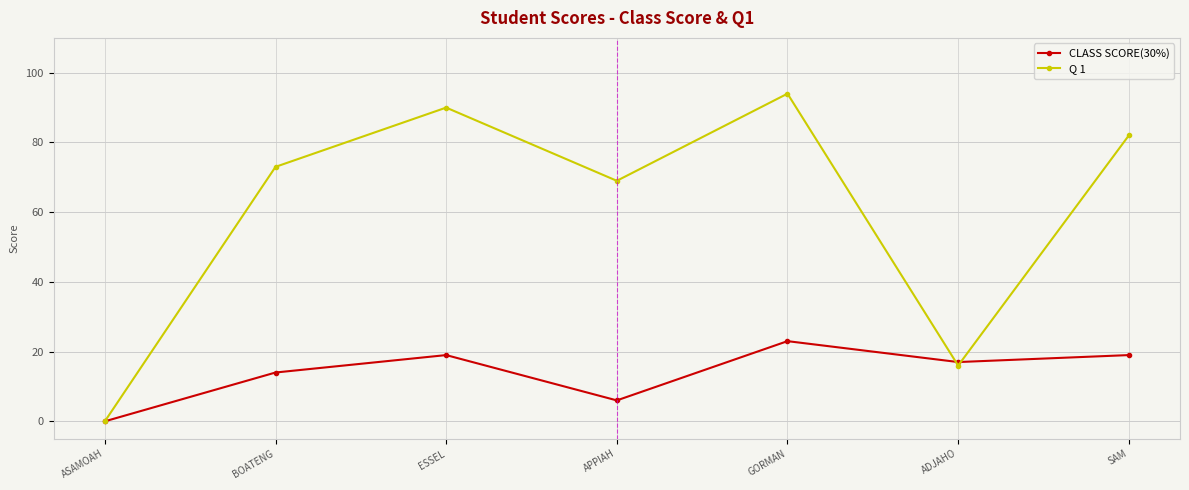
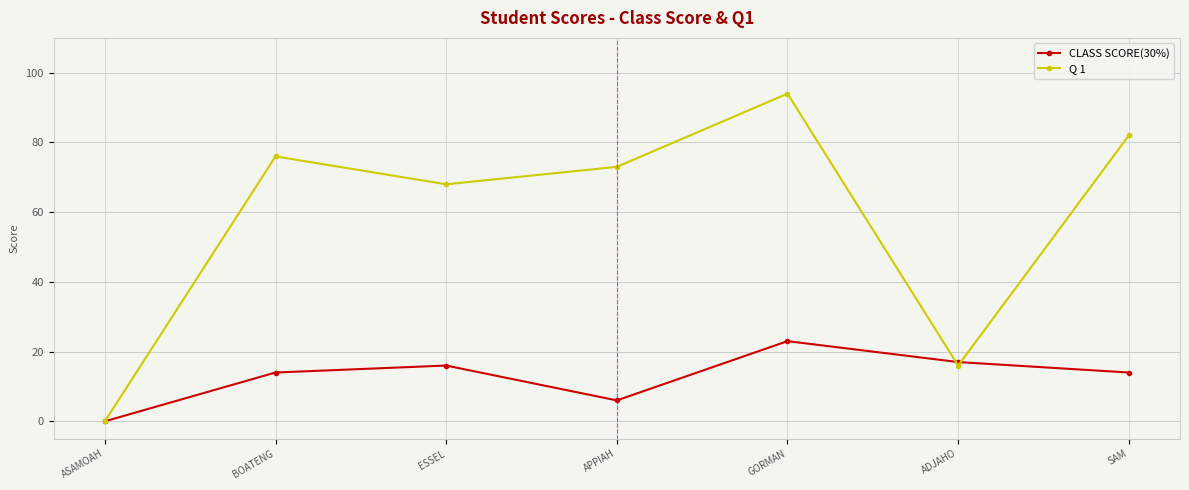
  {
    "CLASS SCORE(30%)": {
      "BOATENG": 14,
-     "ESSEL": 19,
+     "ESSEL": 16,
      "APPIAH": 6,
      "GORMAN": 23,
      "ADJAHO": 17,
-     "SAM": 19
+     "SAM": 14
    },
    "Q 1": {
-     "BOATENG": 73,
-     "ESSEL": 90,
-     "APPIAH": 69,
+     "BOATENG": 76,
+     "ESSEL": 68,
+     "APPIAH": 73,
      "GORMAN": 94,
      "ADJAHO": 16,
      "SAM": 82
    }
  }
